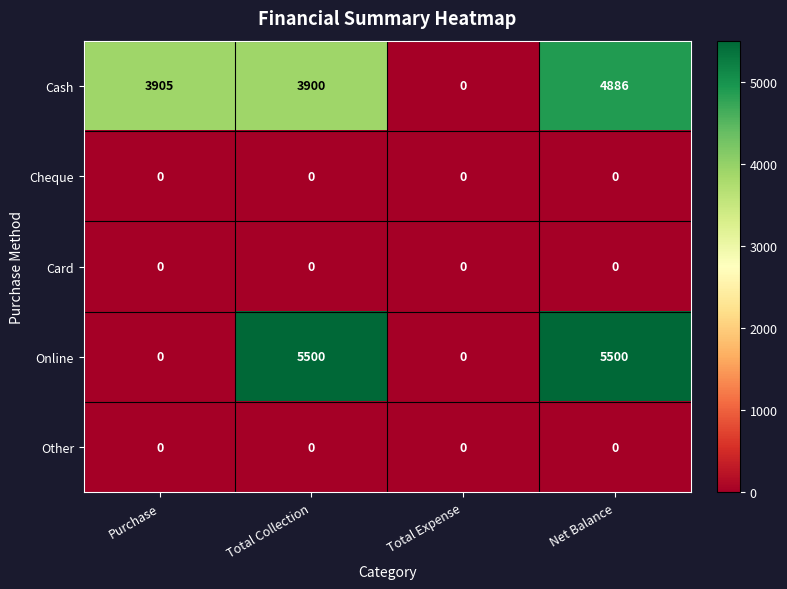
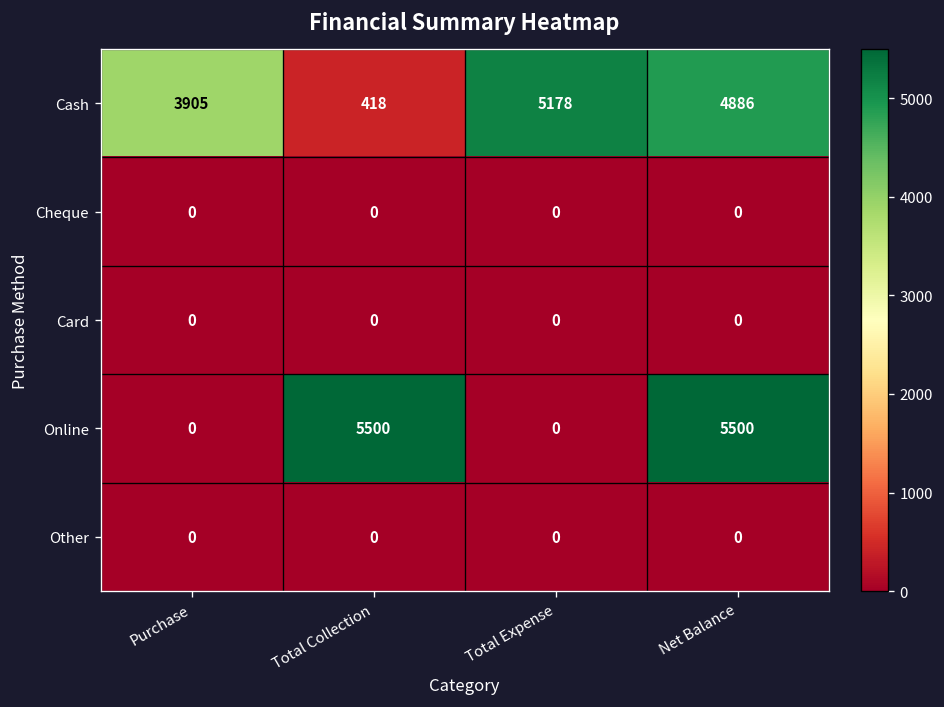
  {
    "Cash": {
      "Purchase": 3905,
-     "Total Collection": 3900,
-     "Total Expense": 0,
+     "Total Collection": 418,
+     "Total Expense": 5178,
      "Net Balance": 4886
    },
    "Cheque": {
      "Purchase": 0,
      "Total Collection": 0,
      "Total Expense": 0,
      "Net Balance": 0
    },
    "Card": {
      "Purchase": 0,
      "Total Collection": 0,
      "Total Expense": 0,
      "Net Balance": 0
    },
    "Online": {
      "Purchase": 0,
      "Total Collection": 5500,
      "Total Expense": 0,
      "Net Balance": 5500
    },
    "Other": {
      "Purchase": 0,
      "Total Collection": 0,
      "Total Expense": 0,
      "Net Balance": 0
    }
  }
